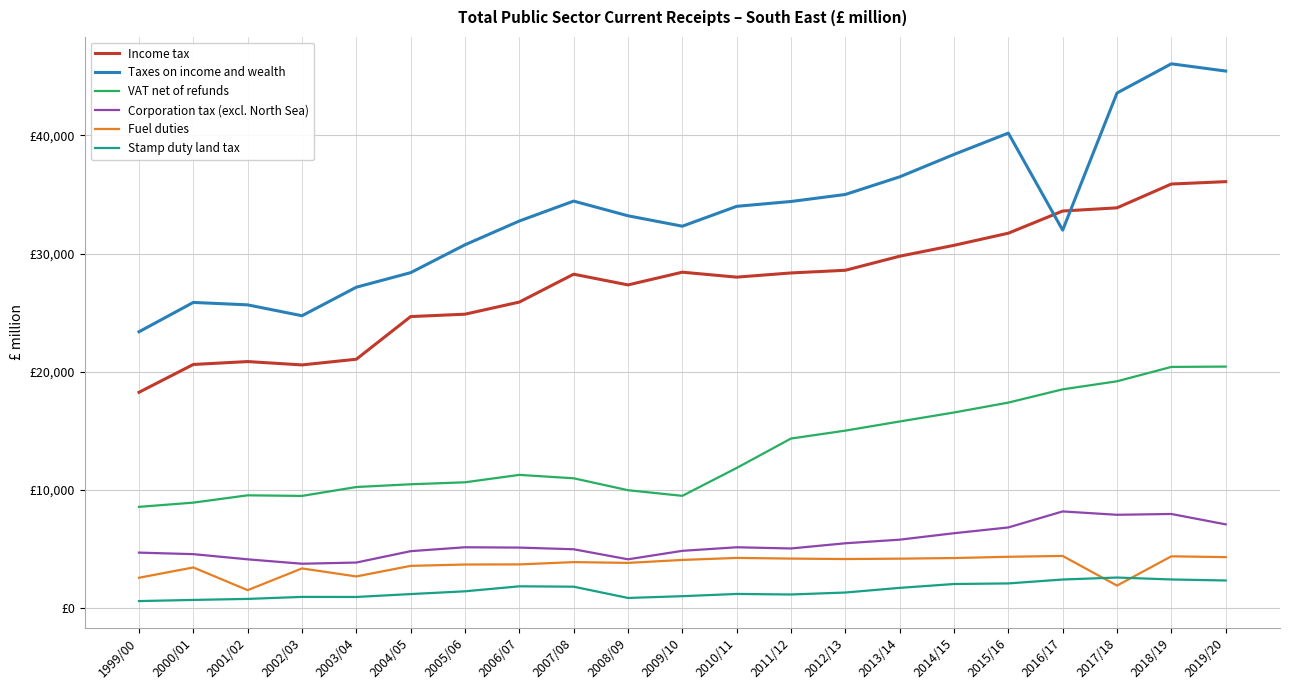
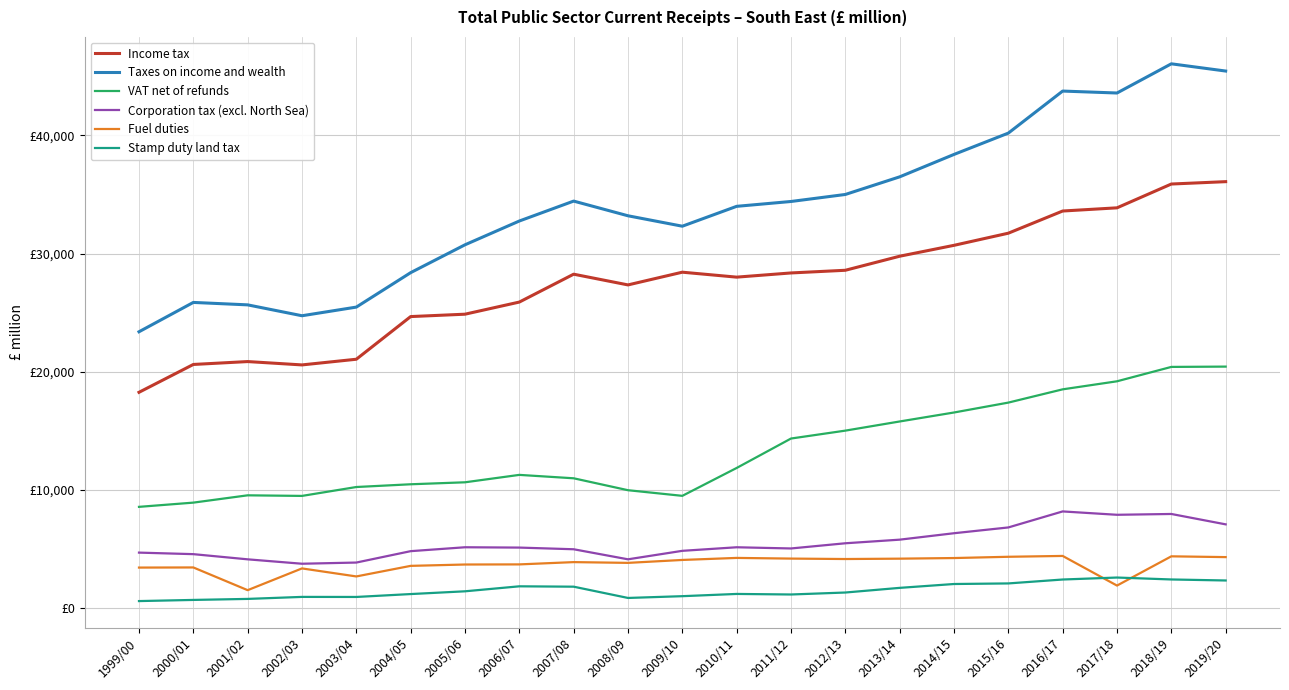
  {
    "Income tax": {
      "1999/00": "£18,300",
      "2000/01": "£20,600",
      "2001/02": "£20,900",
      "2002/03": "£20,600",
      "2003/04": "£21,100",
      "2004/05": "£24,700",
      "2005/06": "£24,900",
      "2006/07": "£25,900",
      "2007/08": "£28,300",
      "2008/09": "£27,300",
      "2009/10": "£28,400",
      "2010/11": "£28,000",
      "2011/12": "£28,400",
      "2012/13": "£28,600",
      "2013/14": "£29,800",
      "2014/15": "£30,700",
      "2015/16": "£31,700",
      "2016/17": "£33,600",
      "2017/18": "£33,900",
      "2018/19": "£35,900",
      "2019/20": "£36,100"
    },
    "Taxes on income and wealth": {
      "1999/00": "£23,400",
      "2000/01": "£25,900",
      "2001/02": "£25,700",
      "2002/03": "£24,700",
-     "2003/04": "£27,200",
+     "2003/04": "£25,500",
      "2004/05": "£28,400",
      "2005/06": "£30,700",
      "2006/07": "£32,700",
      "2007/08": "£34,400",
      "2008/09": "£33,200",
      "2009/10": "£32,300",
      "2010/11": "£34,000",
      "2011/12": "£34,400",
      "2012/13": "£35,000",
      "2013/14": "£36,500",
      "2014/15": "£38,400",
      "2015/16": "£40,200",
-     "2016/17": "£32,000",
+     "2016/17": "£43,700",
      "2017/18": "£43,600",
      "2018/19": "£46,000",
      "2019/20": "£45,400"
    },
    "Corporation tax (excl. North Sea)": {
      "1999/00": "£4,700",
      "2000/01": "£4,600",
      "2001/02": "£4,100",
      "2002/03": "£3,800",
      "2003/04": "£3,900",
      "2004/05": "£4,800",
      "2005/06": "£5,200",
      "2006/07": "£5,100",
      "2007/08": "£5,000",
      "2008/09": "£4,100",
      "2009/10": "£4,900",
      "2010/11": "£5,200",
      "2011/12": "£5,100",
      "2012/13": "£5,500",
      "2013/14": "£5,800",
      "2014/15": "£6,400",
      "2015/16": "£6,800",
      "2016/17": "£8,200",
      "2017/18": "£7,900",
      "2018/19": "£8,000",
      "2019/20": "£7,100"
    },
    "Fuel duties": {
-     "1999/00": "£2,600",
+     "1999/00": "£3,400",
      "2000/01": "£3,500",
      "2001/02": "£1,500",
      "2002/03": "£3,400",
      "2003/04": "£2,700",
      "2004/05": "£3,600",
      "2005/06": "£3,700",
      "2006/07": "£3,700",
      "2007/08": "£3,900",
      "2008/09": "£3,800",
      "2009/10": "£4,100",
      "2010/11": "£4,300",
      "2011/12": "£4,200",
      "2012/13": "£4,200",
      "2013/14": "£4,200",
      "2014/15": "£4,300",
      "2015/16": "£4,400",
      "2016/17": "£4,400",
      "2017/18": "£1,900",
      "2018/19": "£4,400",
      "2019/20": "£4,300"
    }
  }
